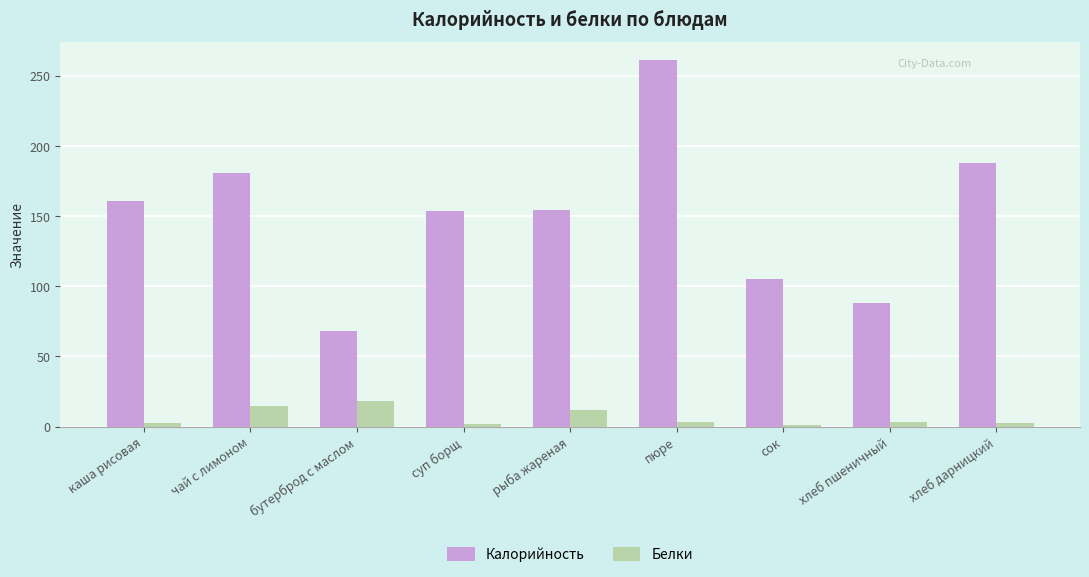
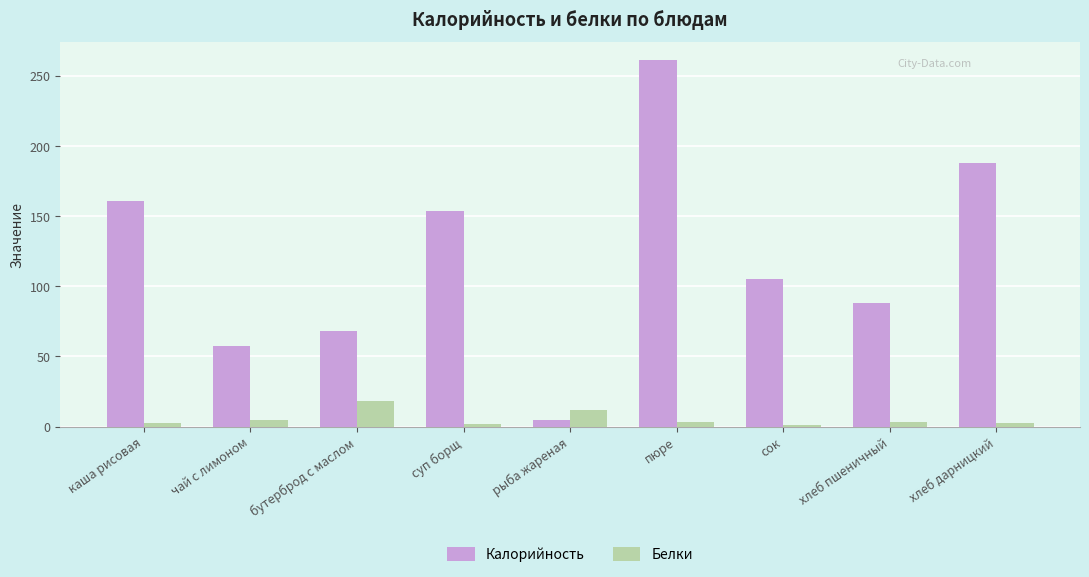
  {
    "Калорийность": {
      "каша рисовая": 161,
-     "чай с лимоном": 181,
+     "чай с лимоном": 57,
      "бутерброд с маслом": 68,
      "суп борщ": 154,
-     "рыба жареная": 154,
+     "рыба жареная": 5,
      "пюре": 261,
      "сок": 105,
      "хлеб пшеничный": 88,
      "хлеб дарницкий": 188
    },
    "Белки": {
      "каша рисовая": 2,
-     "чай с лимоном": 14,
+     "чай с лимоном": 5,
      "бутерброд с маслом": 18,
      "рыба жареная": 12,
      "пюре": 4,
      "хлеб пшеничный": 3,
      "хлеб дарницкий": 2
    }
  }
